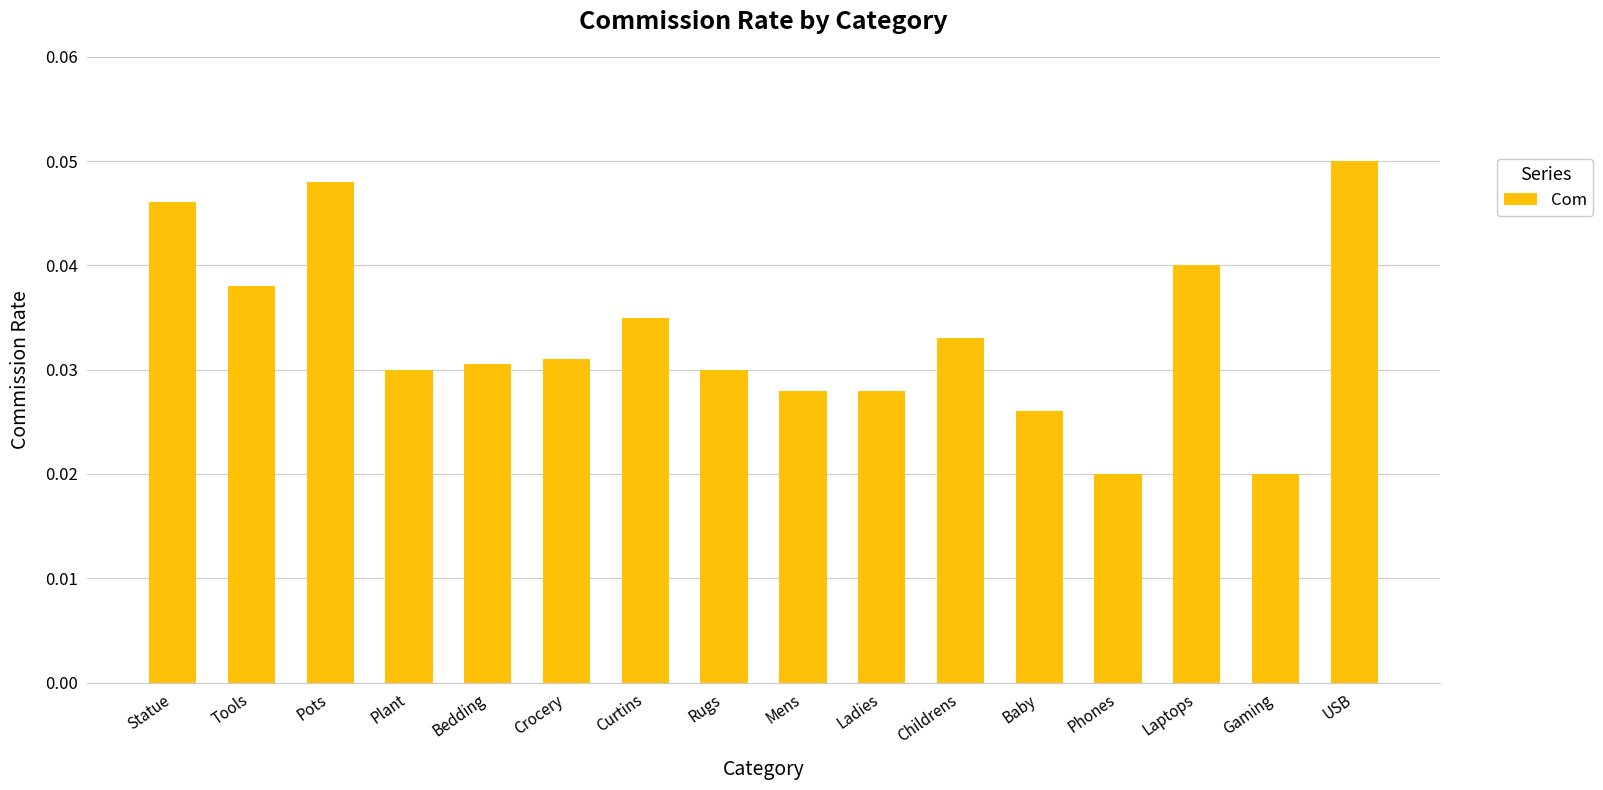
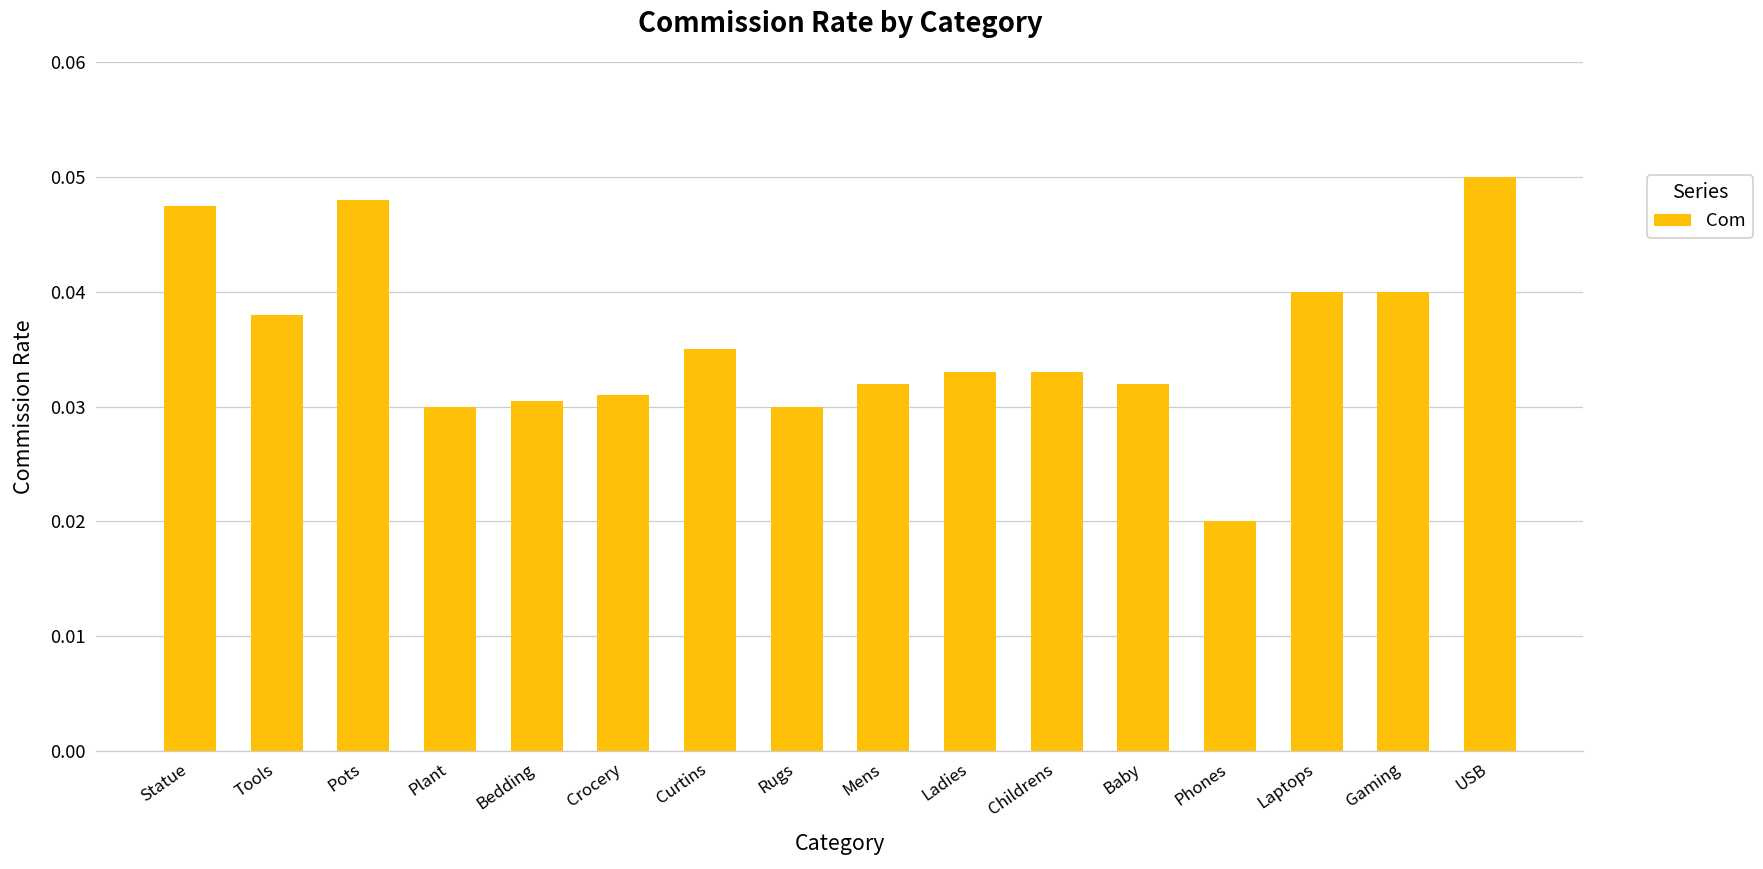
  {
-   "Statue": 0.0461,
+   "Statue": 0.0475,
    "Tools": 0.0380,
    "Pots": 0.0480,
    "Plant": 0.0300,
    "Bedding": 0.0305,
    "Crocery": 0.0310,
    "Curtins": 0.0350,
    "Rugs": 0.0300,
-   "Mens": 0.028,
-   "Ladies": 0.028,
+   "Mens": 0.032,
+   "Ladies": 0.033,
    "Childrens": 0.0330,
-   "Baby": 0.026,
+   "Baby": 0.032,
    "Phones": 0.0200,
    "Laptops": 0.0400,
-   "Gaming": 0.02,
+   "Gaming": 0.04,
    "USB": 0.0500
  }
